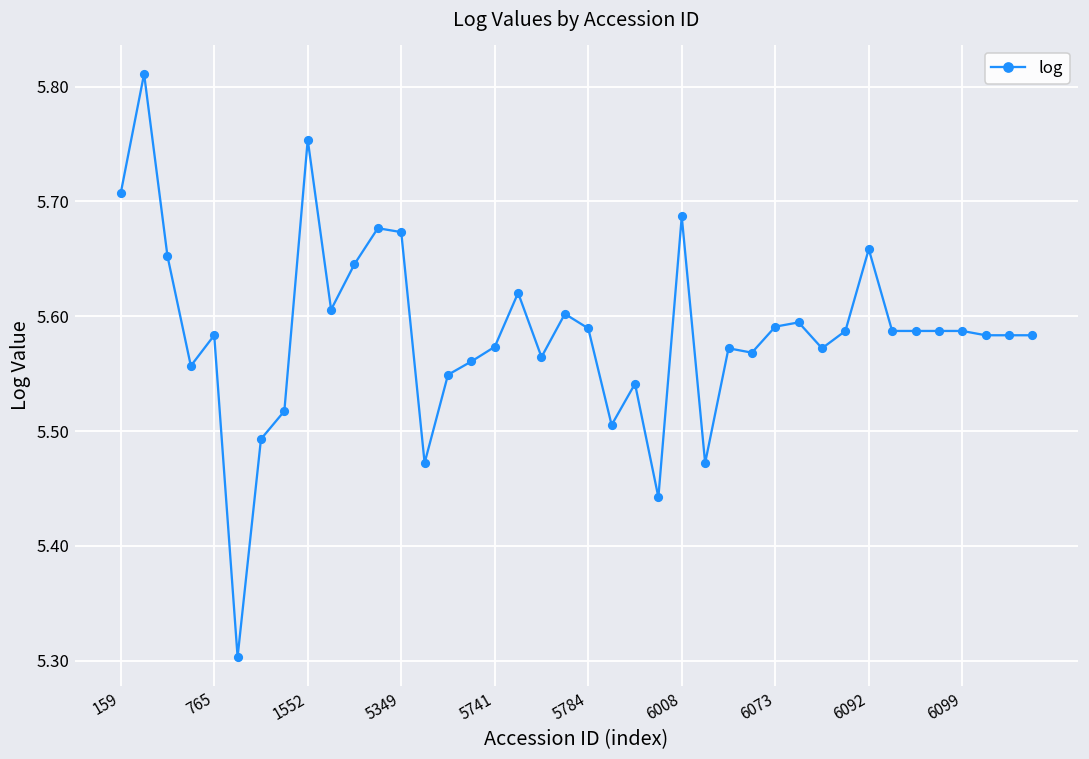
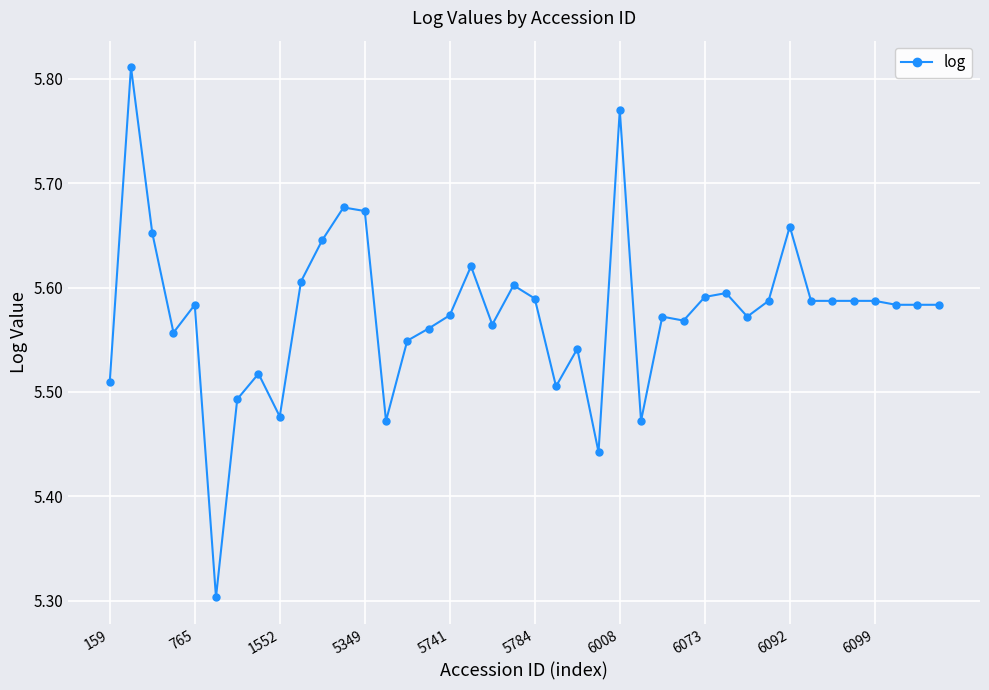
  {
-   "159": 5.707,
+   "159": 5.509,
    "765": 5.583,
-   "1552": 5.754,
+   "1552": 5.476,
    "5349": 5.673,
    "5741": 5.573,
    "5784": 5.589,
-   "6008": 5.687,
+   "6008": 5.770,
    "6073": 5.591,
    "6092": 5.658,
    "6099": 5.587
  }
